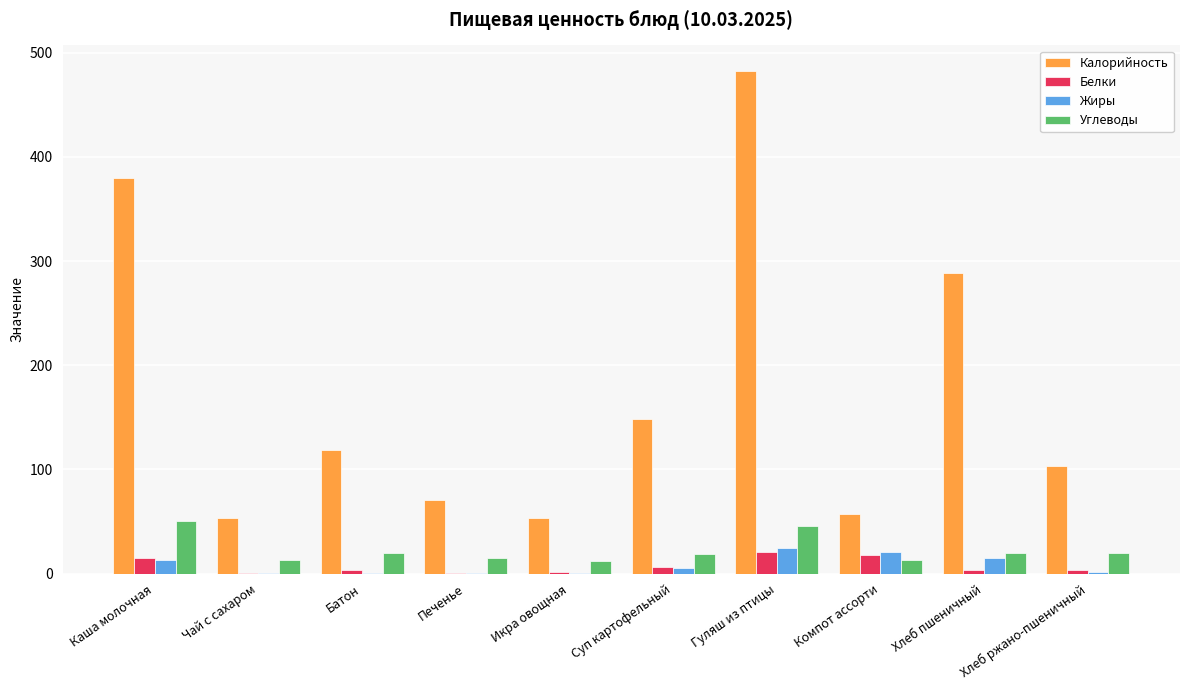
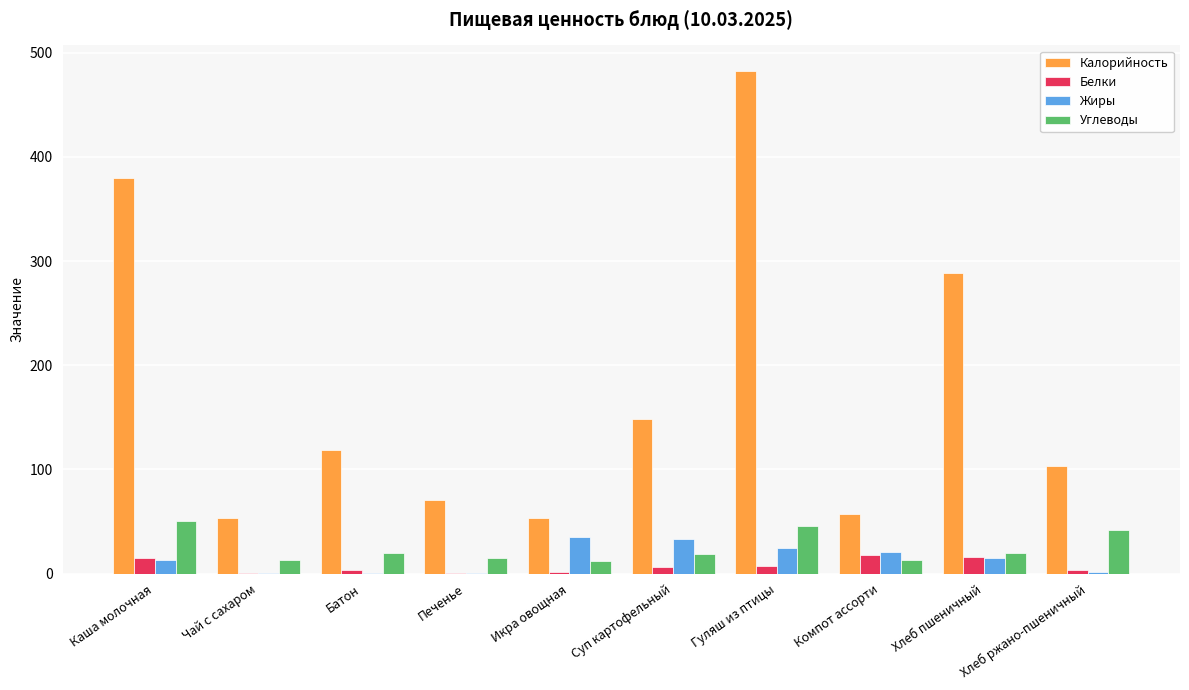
  {
    "Калорийность": {
      "Каша молочная": 379,
      "Чай с сахаром": 53,
      "Батон": 119,
      "Печенье": 71,
      "Икра овощная": 54,
      "Суп картофельный": 149,
      "Гуляш из птицы": 483,
      "Компот ассорти": 57,
      "Хлеб пшеничный": 288,
      "Хлеб ржано-пшеничный": 104
    },
    "Белки": {
      "Каша молочная": 15,
      "Батон": 3,
      "Суп картофельный": 6,
-     "Гуляш из птицы": 21,
+     "Гуляш из птицы": 7,
      "Компот ассорти": 18,
-     "Хлеб пшеничный": 3,
+     "Хлеб пшеничный": 16,
      "Хлеб ржано-пшеничный": 3
    },
    "Жиры": {
      "Каша молочная": 13,
-     "Икра овощная": 0,
-     "Суп картофельный": 6,
+     "Икра овощная": 35,
+     "Суп картофельный": 33,
      "Гуляш из птицы": 24,
      "Компот ассорти": 21,
      "Хлеб пшеничный": 15
    },
    "Углеводы": {
      "Каша молочная": 51,
      "Чай с сахаром": 13,
      "Батон": 20,
      "Печенье": 15,
      "Икра овощная": 12,
      "Суп картофельный": 19,
      "Гуляш из птицы": 46,
      "Компот ассорти": 13,
      "Хлеб пшеничный": 20,
-     "Хлеб ржано-пшеничный": 19
+     "Хлеб ржано-пшеничный": 42
    }
  }
